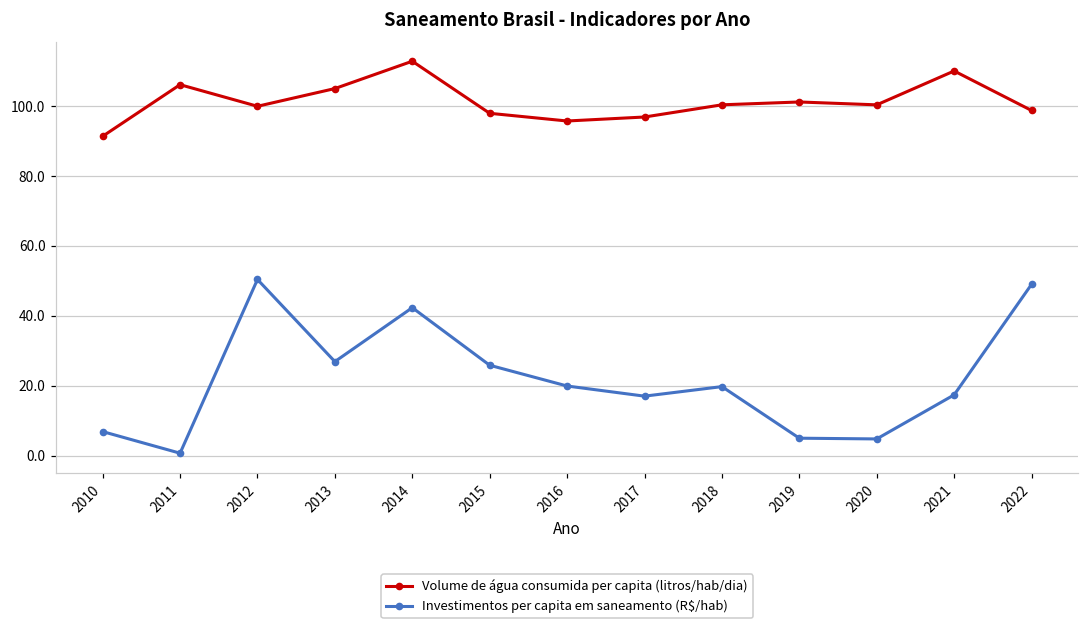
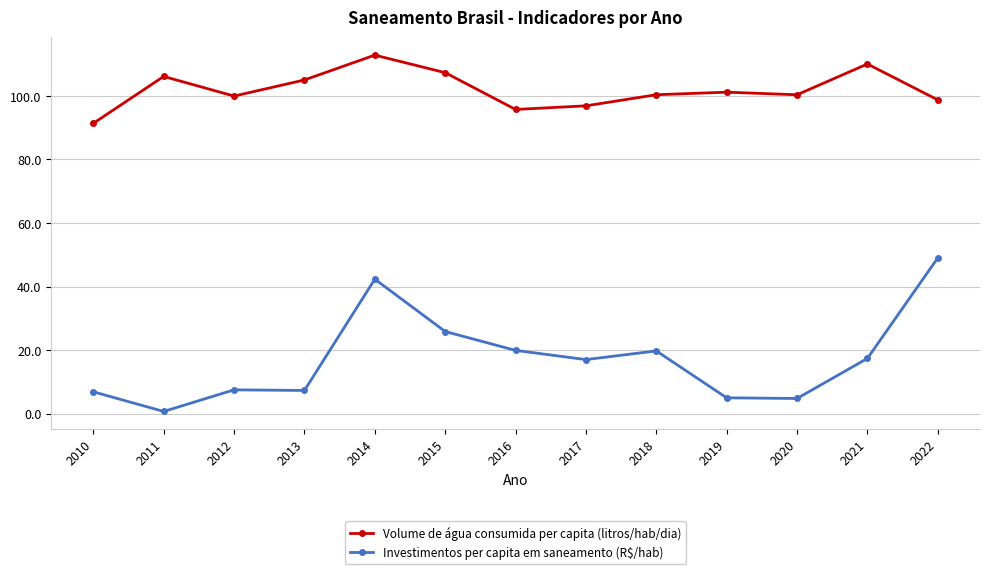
  {
    "Volume de água consumida per capita (litros/hab/dia)": {
      "2010": 91,
      "2011": 106,
      "2012": 100,
      "2013": 105,
      "2014": 113,
-     "2015": 98,
+     "2015": 107,
      "2016": 96,
      "2017": 97,
      "2018": 100,
      "2019": 101,
      "2020": 100,
      "2021": 110,
      "2022": 99
    },
    "Investimentos per capita em saneamento (R$/hab)": {
      "2010": 7,
      "2011": 1,
-     "2012": 50,
-     "2013": 27,
+     "2012": 8,
+     "2013": 7,
      "2014": 42,
      "2015": 26,
      "2016": 20,
      "2017": 17,
      "2018": 20,
      "2019": 5,
      "2020": 5,
      "2021": 17,
      "2022": 49
    }
  }
